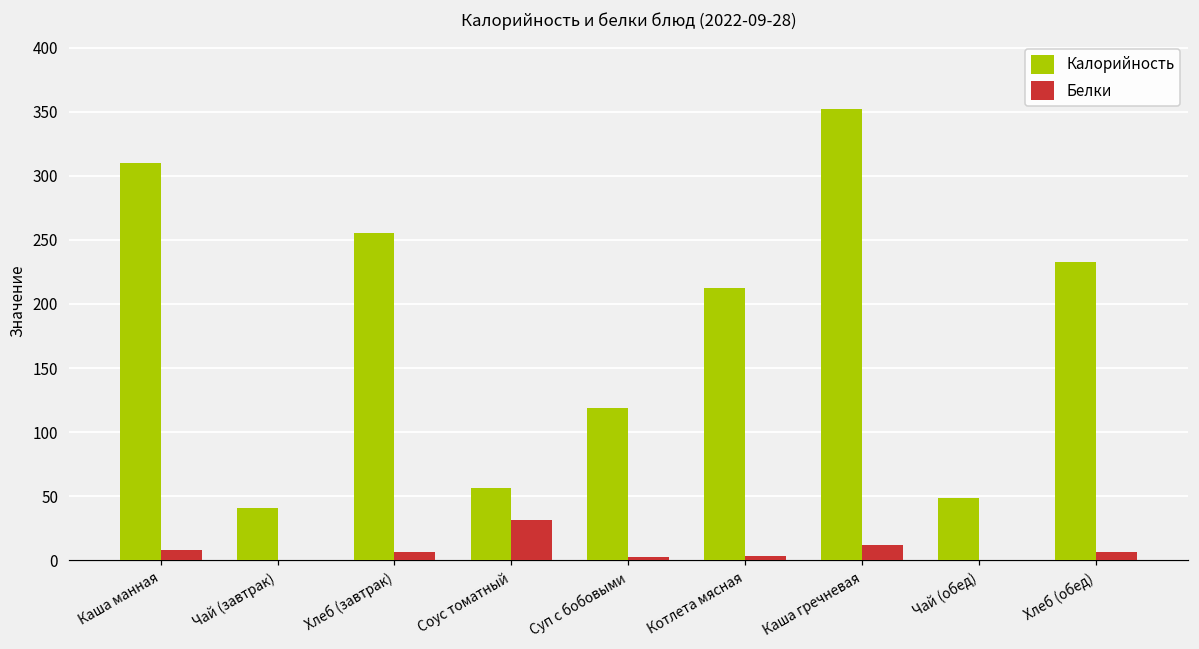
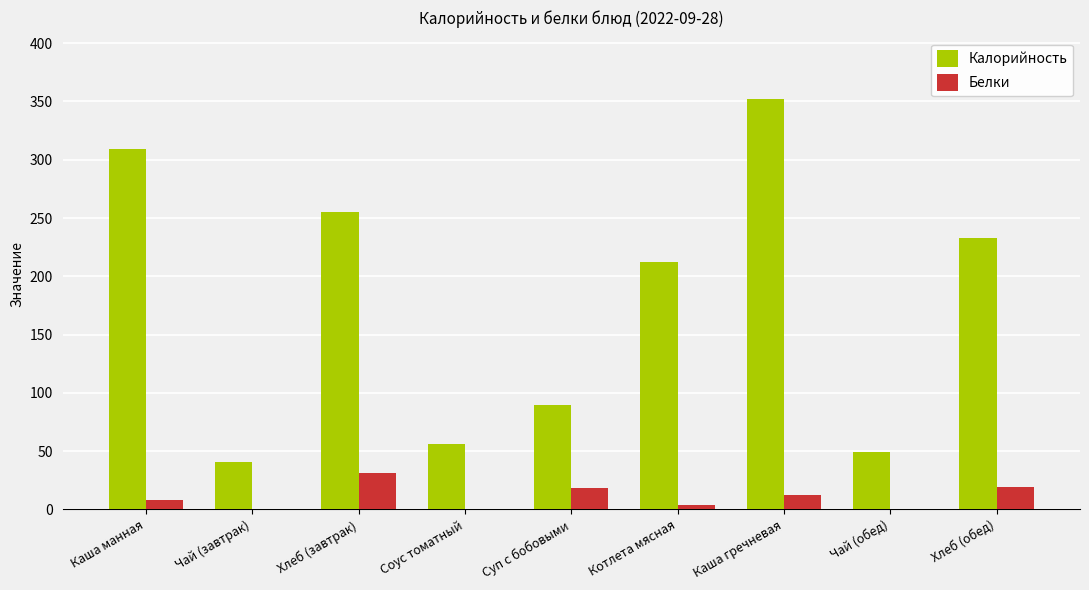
  {
    "Калорийность": {
      "Каша манная": 310,
      "Чай (завтрак)": 41,
      "Хлеб (завтрак)": 255,
      "Соус томатный": 56,
-     "Суп с бобовыми": 119,
+     "Суп с бобовыми": 89,
      "Котлета мясная": 212,
      "Каша гречневая": 352,
      "Чай (обед)": 49,
      "Хлеб (обед)": 233
    },
    "Белки": {
      "Каша манная": 8,
      "Чай (завтрак)": 0,
-     "Хлеб (завтрак)": 6,
-     "Соус томатный": 31,
-     "Суп с бобовыми": 3,
+     "Хлеб (завтрак)": 31,
+     "Соус томатный": 1,
+     "Суп с бобовыми": 19,
      "Котлета мясная": 4,
      "Каша гречневая": 12,
      "Чай (обед)": 0,
-     "Хлеб (обед)": 6
+     "Хлеб (обед)": 19
    }
  }
